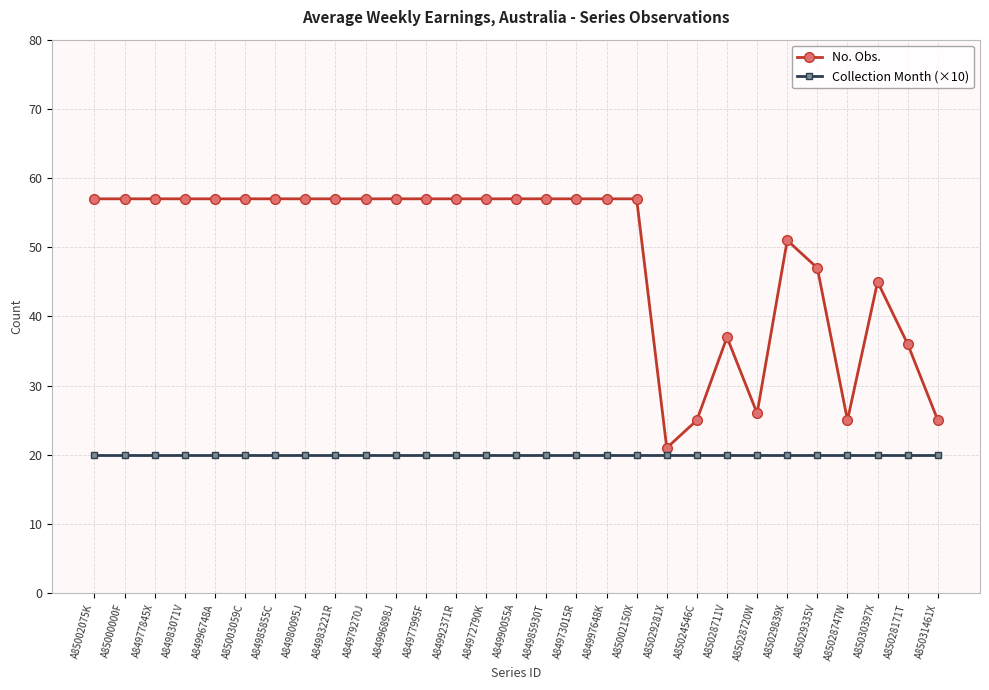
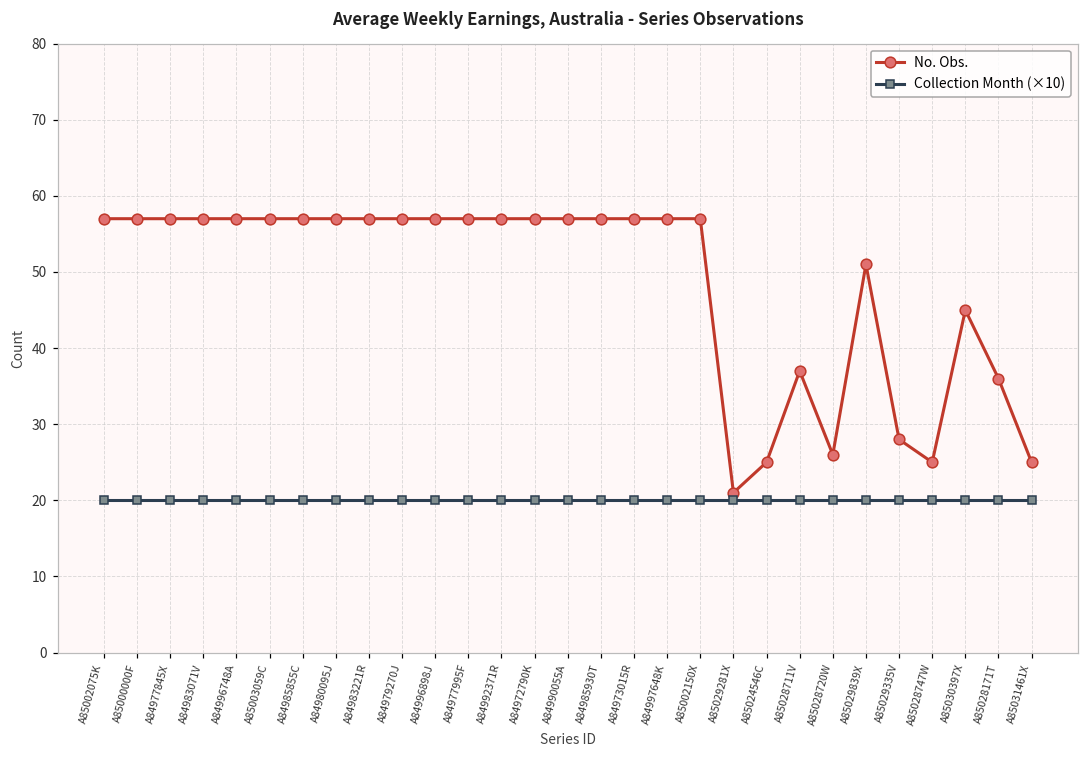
  {
    "No. Obs.": {
      "A85002075K": 57,
      "A85000000F": 57,
      "A84977845X": 57,
      "A84983071V": 57,
      "A84996748A": 57,
      "A85003059C": 57,
      "A84985855C": 57,
      "A84980095J": 57,
      "A84983221R": 57,
      "A84979270J": 57,
      "A84996898J": 57,
      "A84977995F": 57,
      "A84992371R": 57,
      "A84972790K": 57,
      "A84990055A": 57,
      "A84985930T": 57,
      "A84973015R": 57,
      "A84997648K": 57,
      "A85002150X": 57,
      "A85029281X": 21,
      "A85024546C": 25,
      "A85028711V": 37,
      "A85028720W": 26,
      "A85029839X": 51,
-     "A85029335V": 47,
+     "A85029335V": 28,
      "A85028747W": 25,
      "A85030397X": 45,
      "A85028171T": 36,
      "A85031461X": 25
    },
    "Collection Month (×10)": {
      "A85002075K": 20,
      "A85000000F": 20,
      "A84977845X": 20,
      "A84983071V": 20,
      "A84996748A": 20,
      "A85003059C": 20,
      "A84985855C": 20,
      "A84980095J": 20,
      "A84983221R": 20,
      "A84979270J": 20,
      "A84996898J": 20,
      "A84977995F": 20,
      "A84992371R": 20,
      "A84972790K": 20,
      "A84990055A": 20,
      "A84985930T": 20,
      "A84973015R": 20,
      "A84997648K": 20,
      "A85002150X": 20,
      "A85029281X": 20,
      "A85024546C": 20,
      "A85028711V": 20,
      "A85028720W": 20,
      "A85029839X": 20,
      "A85029335V": 20,
      "A85028747W": 20,
      "A85030397X": 20,
      "A85028171T": 20,
      "A85031461X": 20
    }
  }
